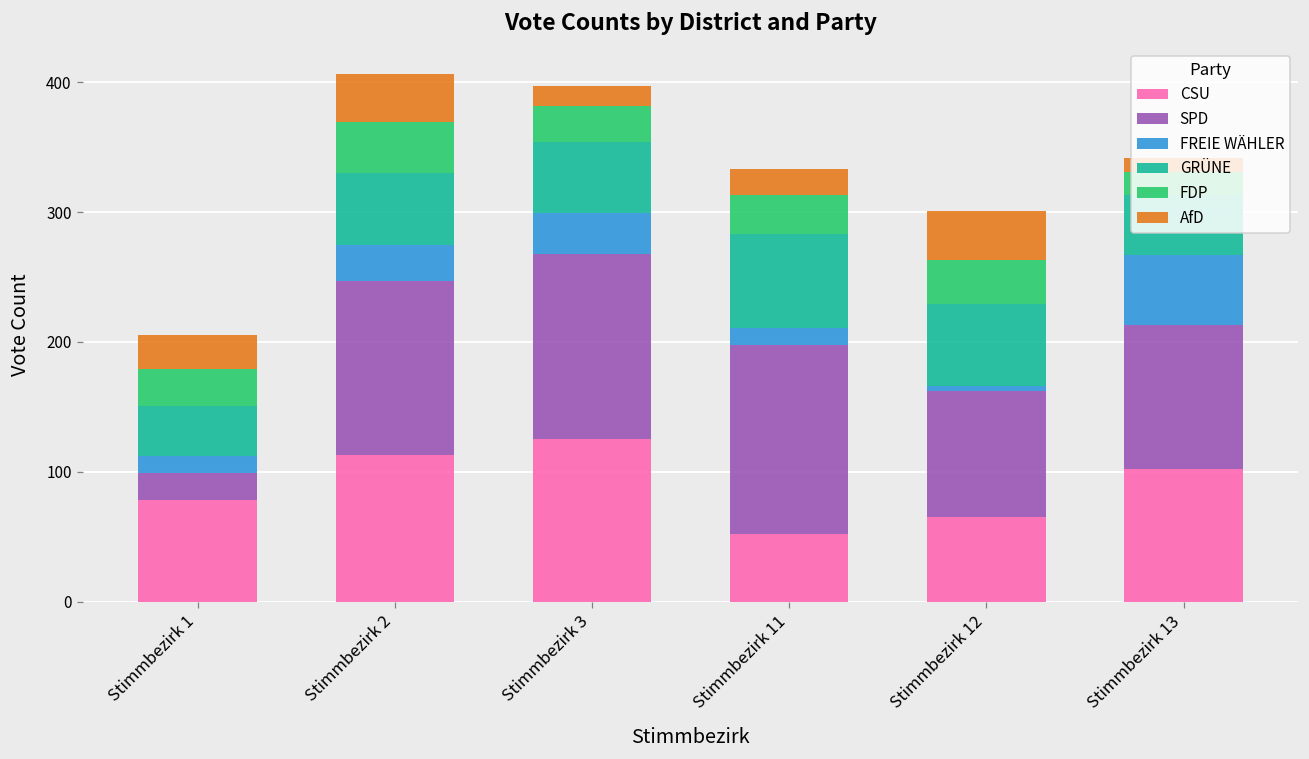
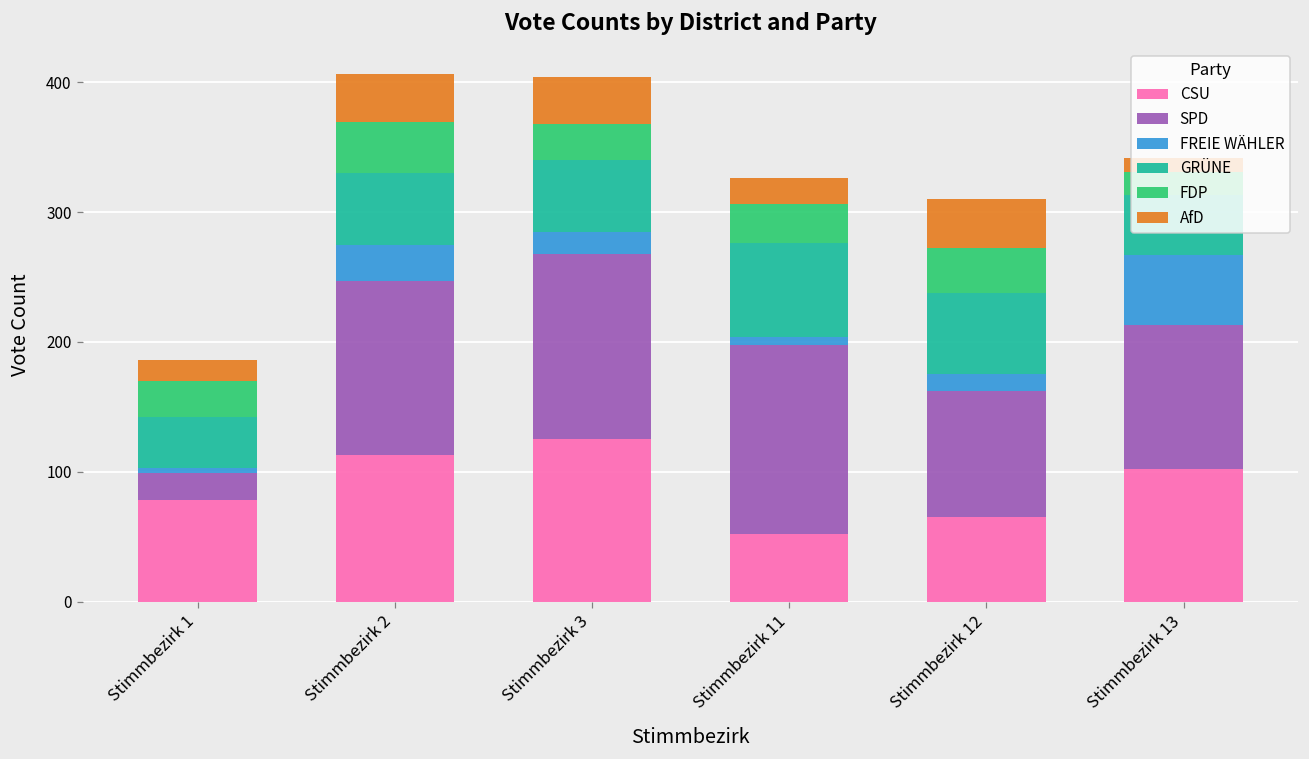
  {
    "CSU": {
      "Stimmbezirk 1": 78,
      "Stimmbezirk 2": 113,
      "Stimmbezirk 3": 125,
      "Stimmbezirk 11": 52,
      "Stimmbezirk 12": 65,
      "Stimmbezirk 13": 102
    },
    "SPD": {
      "Stimmbezirk 1": 21,
      "Stimmbezirk 2": 134,
      "Stimmbezirk 3": 143,
      "Stimmbezirk 11": 146,
      "Stimmbezirk 12": 97,
      "Stimmbezirk 13": 111
    },
    "FREIE WÄHLER": {
-     "Stimmbezirk 1": 13,
+     "Stimmbezirk 1": 4,
      "Stimmbezirk 2": 28,
-     "Stimmbezirk 3": 31,
-     "Stimmbezirk 11": 13,
-     "Stimmbezirk 12": 4,
+     "Stimmbezirk 3": 17,
+     "Stimmbezirk 11": 6,
+     "Stimmbezirk 12": 13,
      "Stimmbezirk 13": 54
    },
    "AfD": {
-     "Stimmbezirk 1": 26,
+     "Stimmbezirk 1": 16,
      "Stimmbezirk 2": 37,
-     "Stimmbezirk 3": 15,
+     "Stimmbezirk 3": 36,
      "Stimmbezirk 11": 20,
      "Stimmbezirk 12": 38
    }
  }
